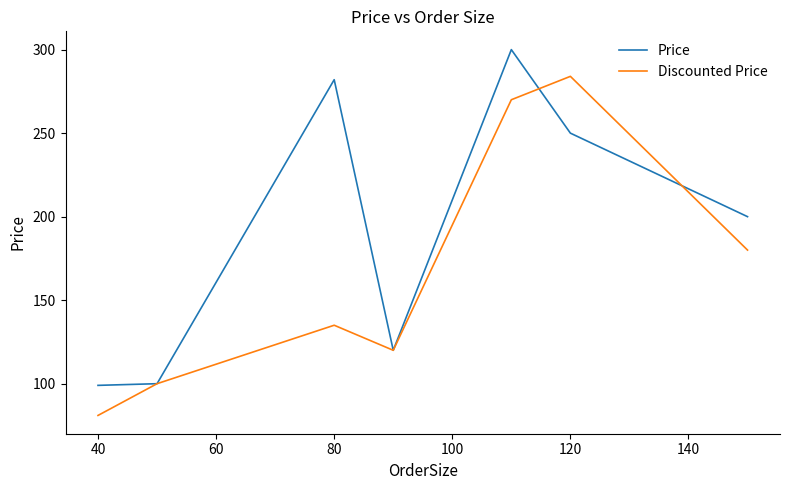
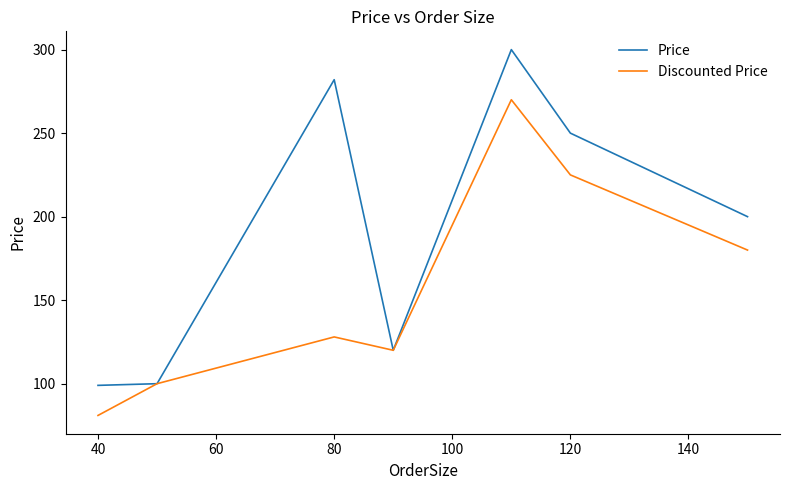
  {
    "Price": {
      "40": 99,
      "80": 282,
      "120": 250
    },
    "Discounted Price": {
      "40": 81,
-     "80": 135,
-     "120": 284
+     "80": 128,
+     "120": 225
    }
  }
